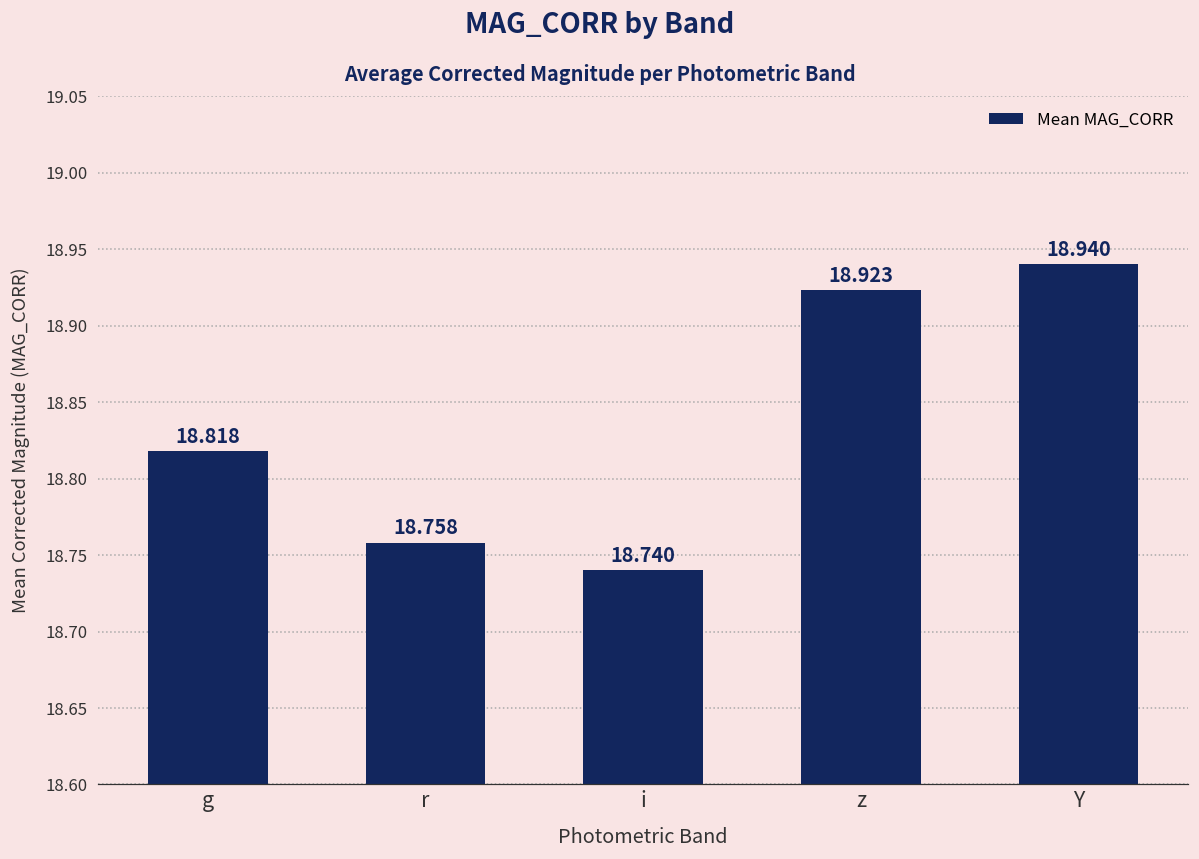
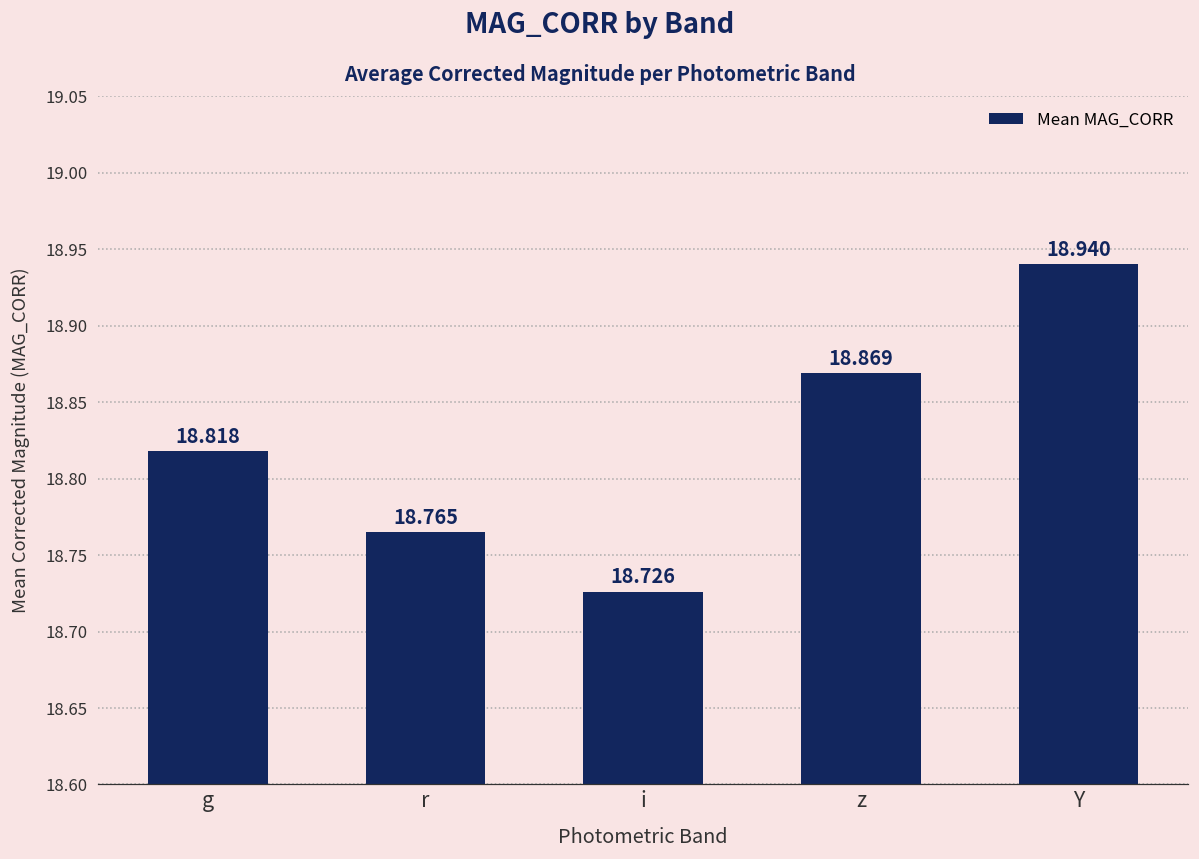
  {
    "g": 18.818,
-   "r": 18.758,
-   "i": 18.740,
-   "z": 18.923,
+   "r": 18.765,
+   "i": 18.726,
+   "z": 18.869,
    "Y": 18.940
  }
